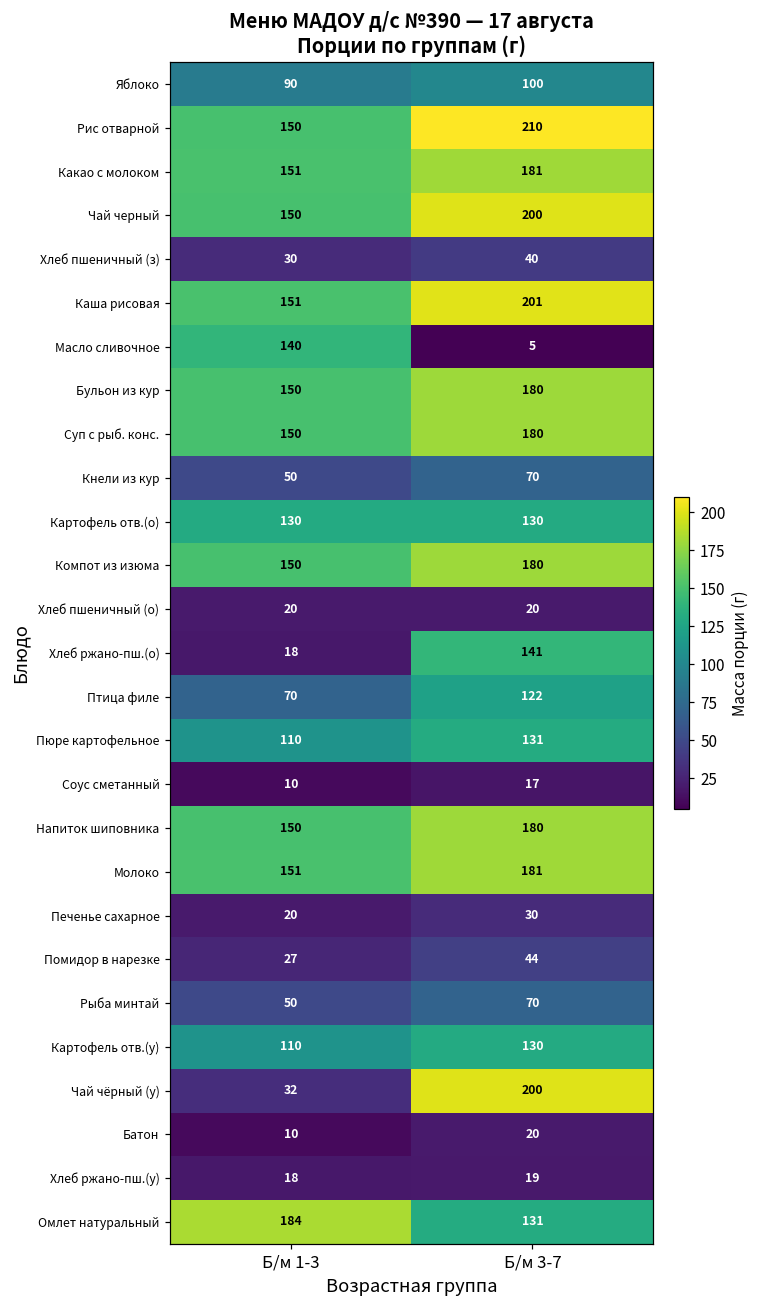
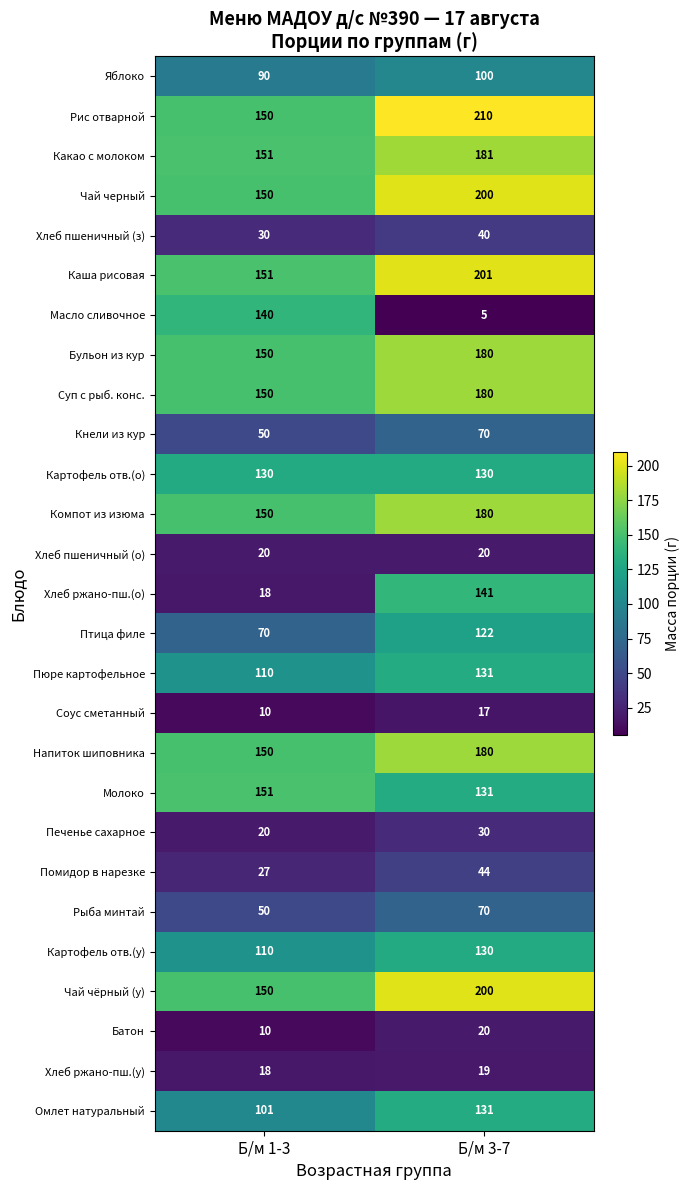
  {
    "Яблоко": {
      "Б/м 1-3": 90,
      "Б/м 3-7": 100
    },
    "Рис отварной": {
      "Б/м 1-3": 150,
      "Б/м 3-7": 210
    },
    "Какао с молоком": {
      "Б/м 1-3": 151,
      "Б/м 3-7": 181
    },
    "Чай черный": {
      "Б/м 1-3": 150,
      "Б/м 3-7": 200
    },
    "Хлеб пшеничный (з)": {
      "Б/м 1-3": 30,
      "Б/м 3-7": 40
    },
    "Каша рисовая": {
      "Б/м 1-3": 151,
      "Б/м 3-7": 201
    },
    "Масло сливочное": {
      "Б/м 1-3": 140,
      "Б/м 3-7": 5
    },
    "Бульон из кур": {
      "Б/м 1-3": 150,
      "Б/м 3-7": 180
    },
    "Суп с рыб. конс.": {
      "Б/м 1-3": 150,
      "Б/м 3-7": 180
    },
    "Кнели из кур": {
      "Б/м 1-3": 50,
      "Б/м 3-7": 70
    },
    "Картофель отв.(о)": {
      "Б/м 1-3": 130,
      "Б/м 3-7": 130
    },
    "Компот из изюма": {
      "Б/м 1-3": 150,
      "Б/м 3-7": 180
    },
    "Хлеб пшеничный (о)": {
      "Б/м 1-3": 20,
      "Б/м 3-7": 20
    },
    "Хлеб ржано-пш.(о)": {
      "Б/м 1-3": 18,
      "Б/м 3-7": 141
    },
    "Птица филе": {
      "Б/м 1-3": 70,
      "Б/м 3-7": 122
    },
    "Пюре картофельное": {
      "Б/м 1-3": 110,
      "Б/м 3-7": 131
    },
    "Соус сметанный": {
      "Б/м 1-3": 10,
      "Б/м 3-7": 17
    },
    "Напиток шиповника": {
      "Б/м 1-3": 150,
      "Б/м 3-7": 180
    },
    "Молоко": {
      "Б/м 1-3": 151,
-     "Б/м 3-7": 181
+     "Б/м 3-7": 131
    },
    "Печенье сахарное": {
      "Б/м 1-3": 20,
      "Б/м 3-7": 30
    },
    "Помидор в нарезке": {
      "Б/м 1-3": 27,
      "Б/м 3-7": 44
    },
    "Рыба минтай": {
      "Б/м 1-3": 50,
      "Б/м 3-7": 70
    },
    "Картофель отв.(у)": {
      "Б/м 1-3": 110,
      "Б/м 3-7": 130
    },
    "Чай чёрный (у)": {
-     "Б/м 1-3": 32,
+     "Б/м 1-3": 150,
      "Б/м 3-7": 200
    },
    "Батон": {
      "Б/м 1-3": 10,
      "Б/м 3-7": 20
    },
    "Хлеб ржано-пш.(у)": {
      "Б/м 1-3": 18,
      "Б/м 3-7": 19
    },
    "Омлет натуральный": {
-     "Б/м 1-3": 184,
+     "Б/м 1-3": 101,
      "Б/м 3-7": 131
    }
  }
